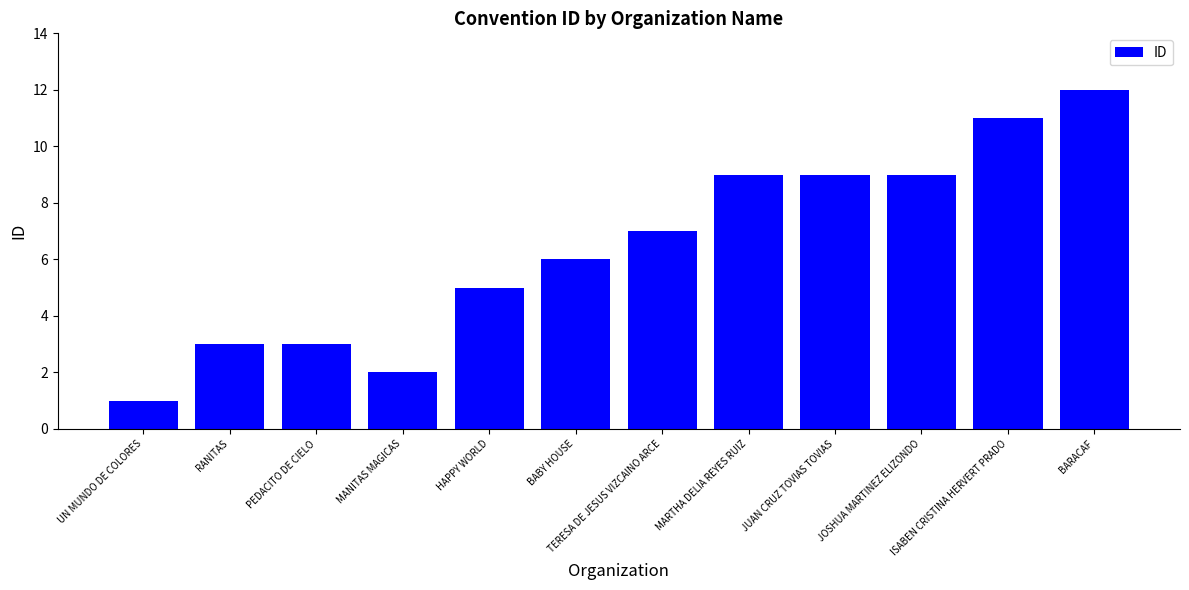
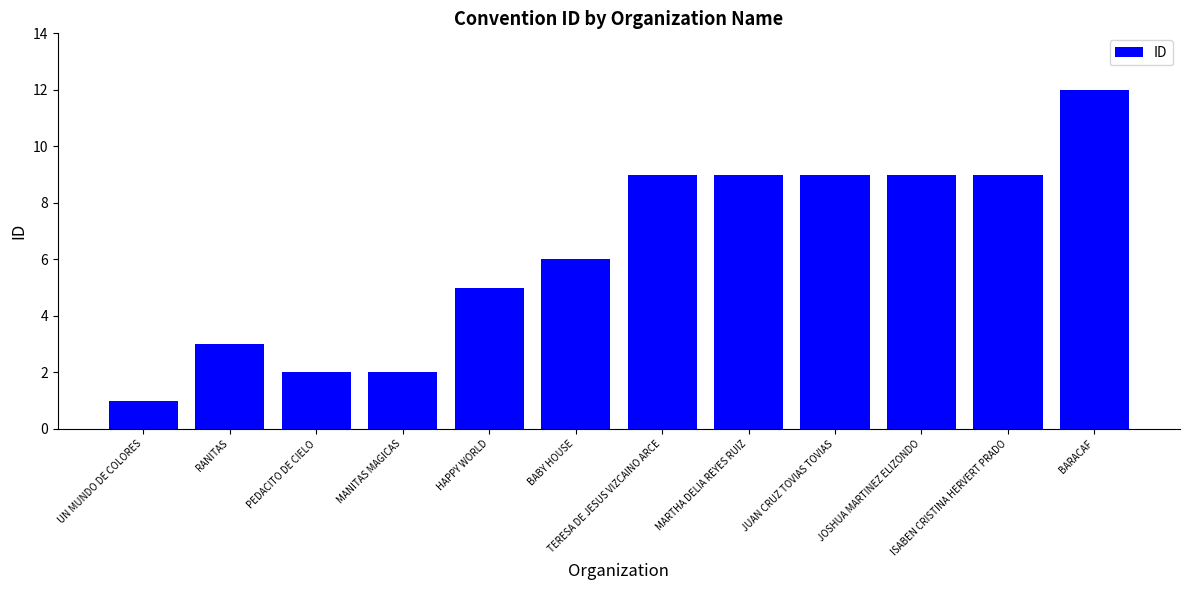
  {
    "UN MUNDO DE COLORES": 1,
    "RANITAS": 3,
-   "PEDACITO DE CIELO": 3,
+   "PEDACITO DE CIELO": 2,
    "MANITAS MAGICAS": 2,
    "HAPPY WORLD": 5,
    "BABY HOUSE": 6,
-   "TERESA DE JESUS VIZCAINO ARCE": 7,
+   "TERESA DE JESUS VIZCAINO ARCE": 9,
    "MARTHA DELIA REYES RUIZ": 9,
    "JUAN CRUZ TOVIAS TOVIAS": 9,
    "JOSHUA MARTINEZ ELIZONDO": 9,
-   "ISABEN CRISTINA HERVERT PRADO": 11,
+   "ISABEN CRISTINA HERVERT PRADO": 9,
    "BARACAF": 12
  }
